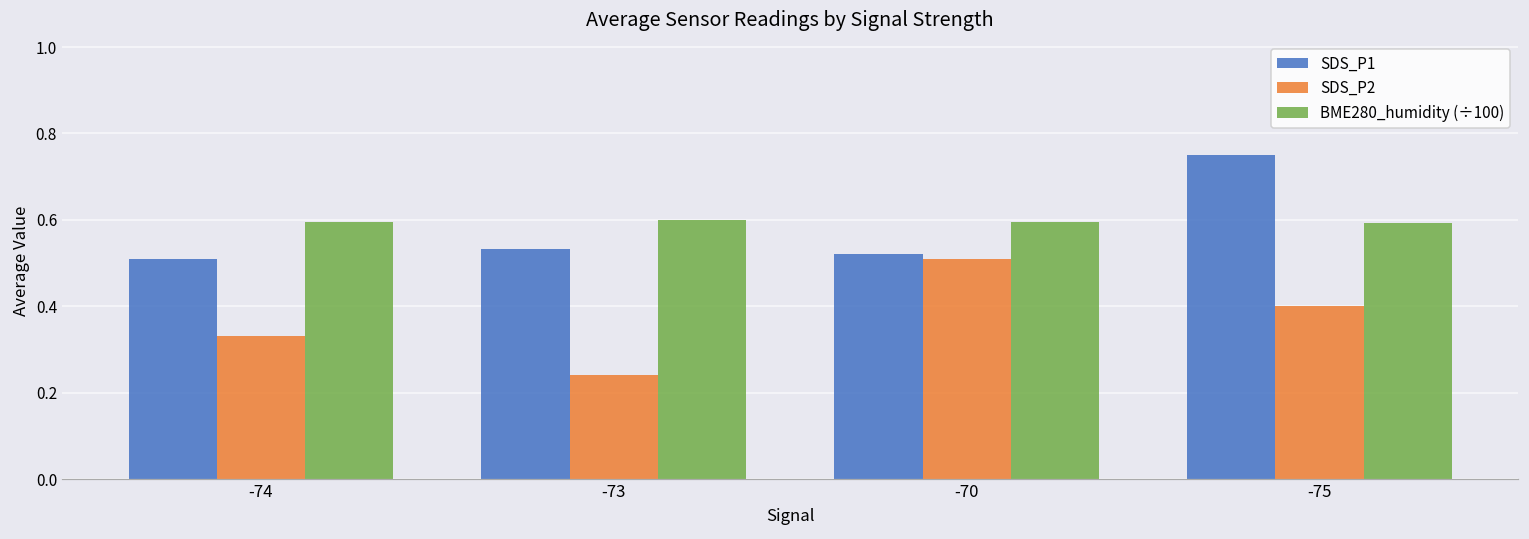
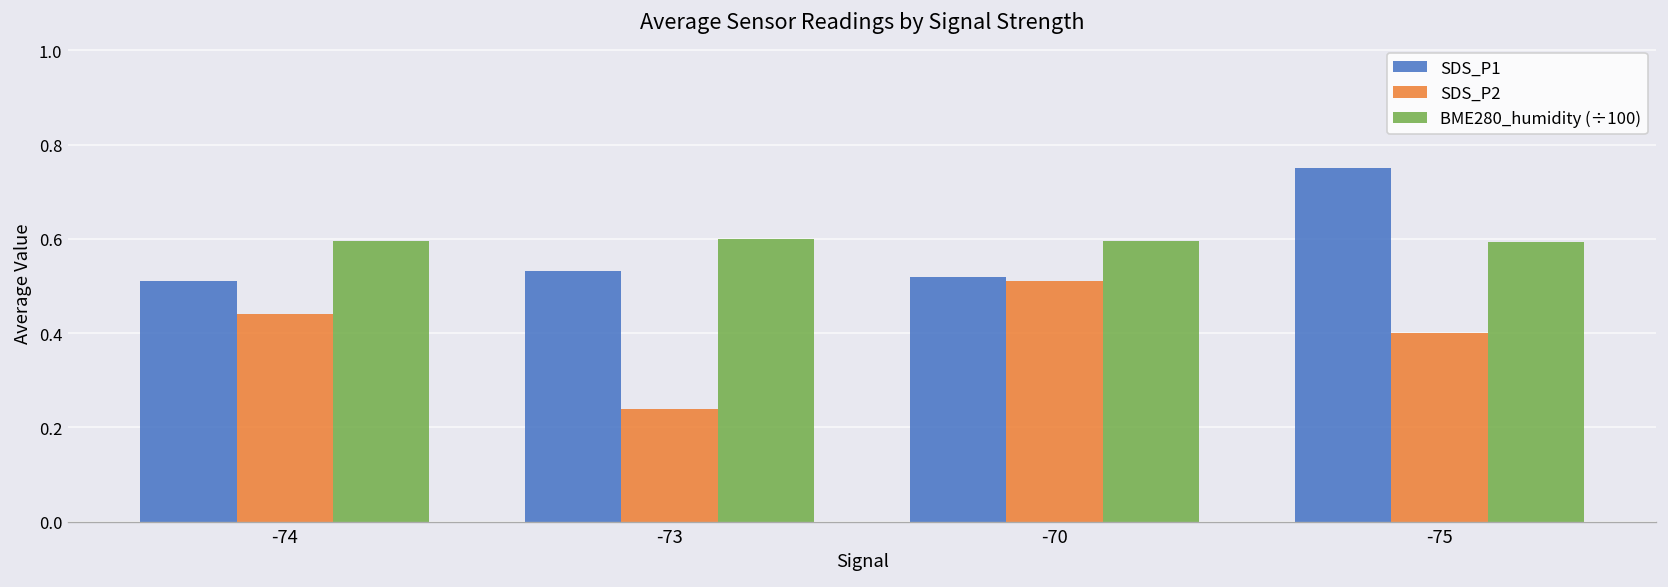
  {
    "SDS_P1": {
      "-74": 0.51,
      "-73": 0.53,
      "-70": 0.52,
      "-75": 0.75
    },
    "SDS_P2": {
-     "-74": 0.33,
+     "-74": 0.44,
      "-73": 0.24,
      "-70": 0.51,
      "-75": 0.40
    },
    "BME280_humidity (÷100)": {
      "-74": 0.60,
      "-73": 0.60,
      "-70": 0.60,
      "-75": 0.59
    }
  }
